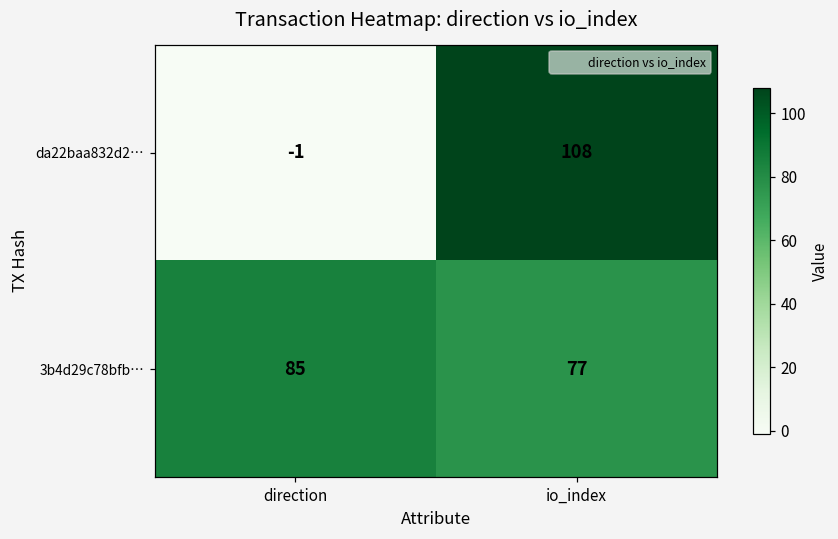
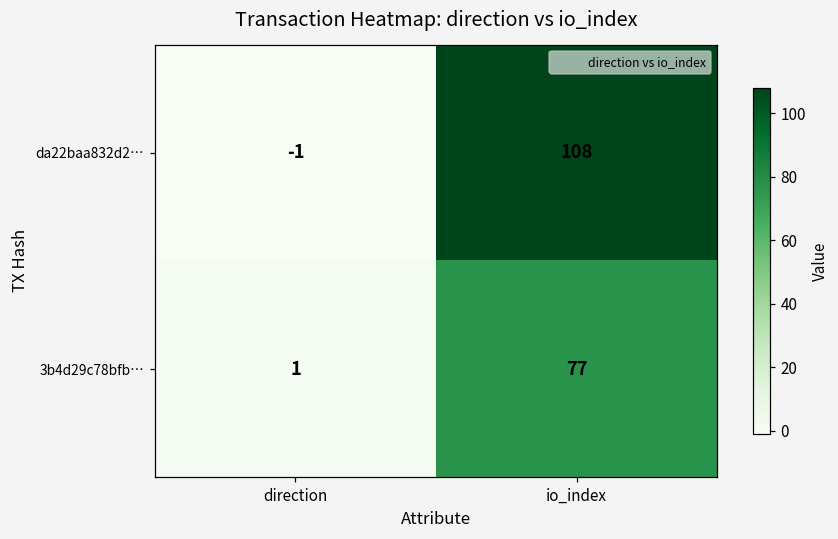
  {
    "da22baa832d2…": {
      "direction": -1,
      "io_index": 108
    },
    "3b4d29c78bfb…": {
-     "direction": 85,
+     "direction": 1,
      "io_index": 77
    }
  }
